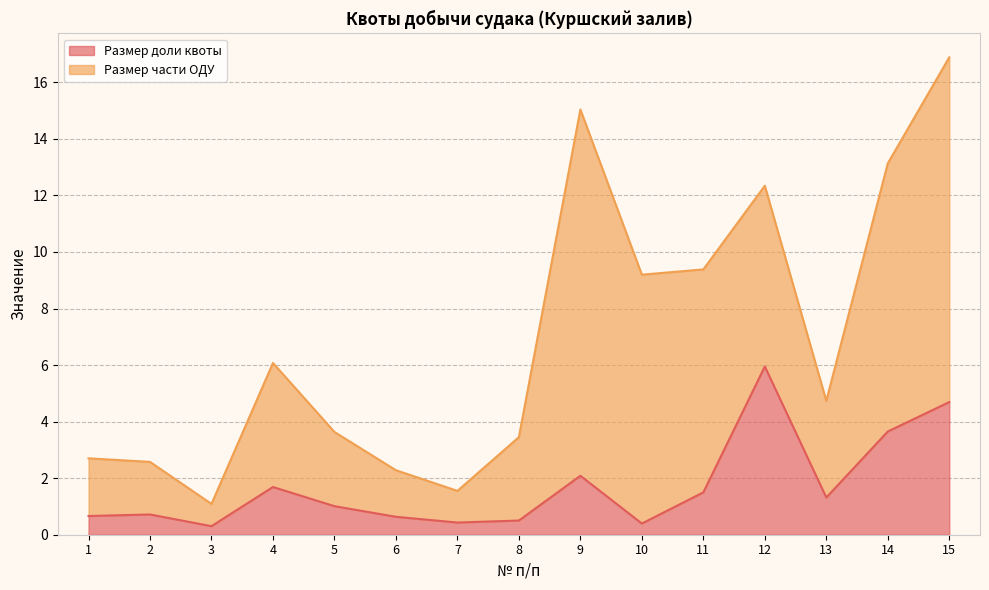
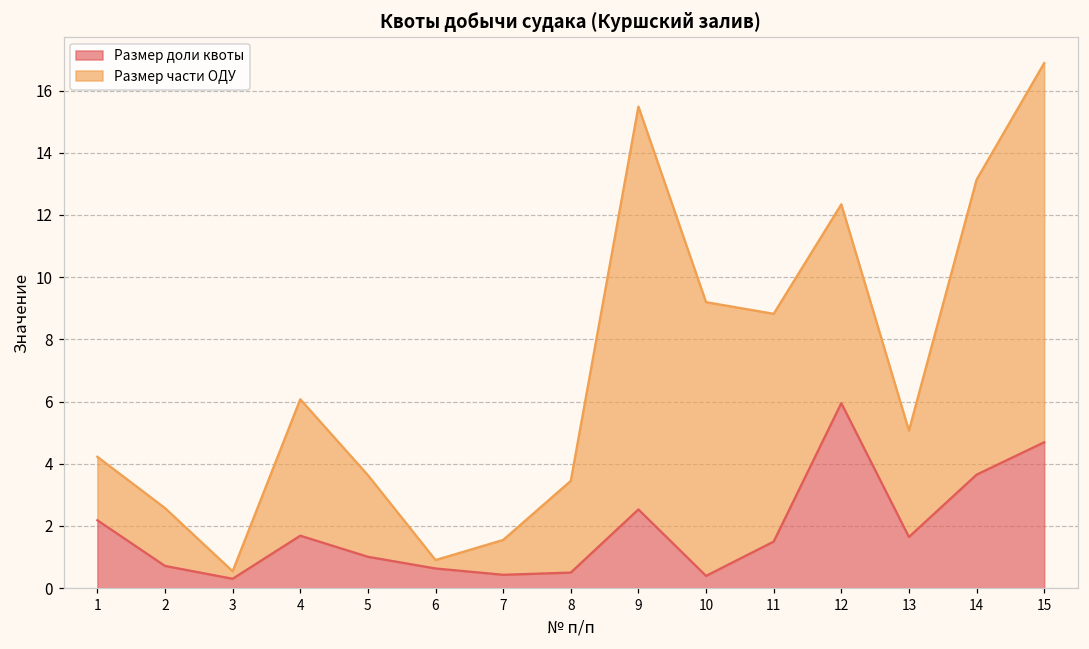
  {
    "Размер доли квоты": {
-     "1": 0.7,
+     "1": 2.2,
      "2": 0.7,
      "3": 0.3,
      "4": 1.7,
      "5": 1.0,
      "6": 0.6,
      "7": 0.4,
      "8": 0.5,
-     "9": 2.1,
+     "9": 2.5,
      "10": 0.4,
      "11": 1.5,
      "12": 6.0,
-     "13": 1.3,
+     "13": 1.6,
      "14": 3.7,
      "15": 4.7
    },
    "Размер части ОДУ": {
      "1": 2.0,
      "2": 1.9,
-     "3": 0.8,
+     "3": 0.2,
      "4": 4.4,
      "5": 2.6,
-     "6": 1.6,
+     "6": 0.3,
      "7": 1.1,
      "8": 2.9,
      "9": 13.0,
      "10": 8.8,
-     "11": 7.9,
+     "11": 7.3,
      "12": 6.4,
      "13": 3.4,
      "14": 9.5,
      "15": 12.2
    }
  }
